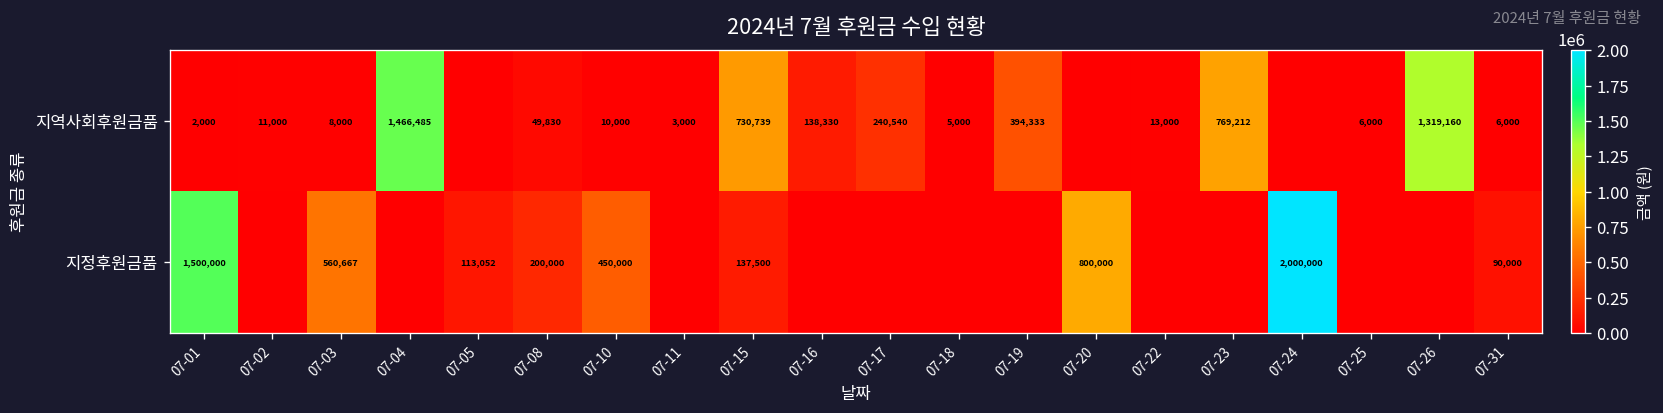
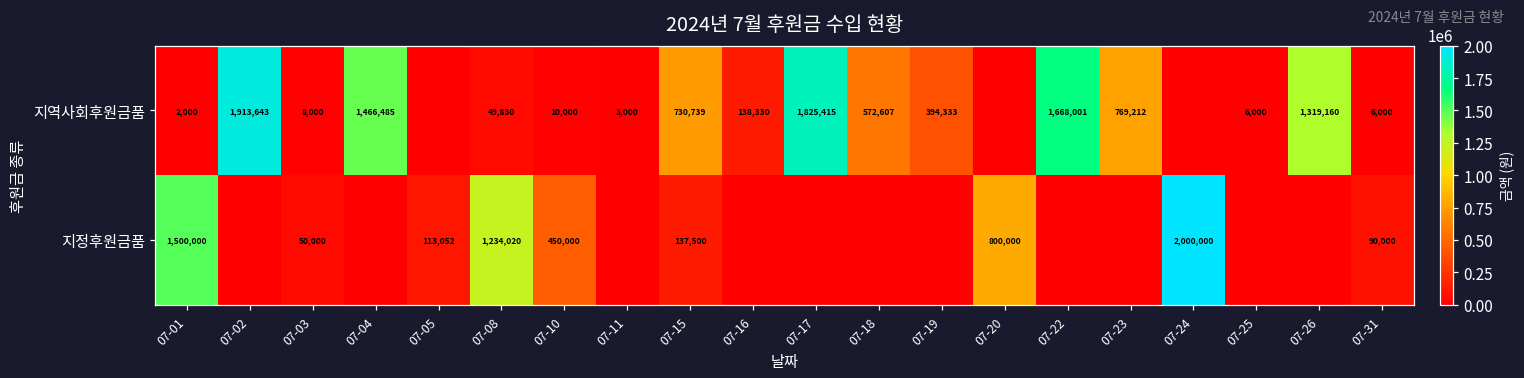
  {
    "지역사회후원금품": {
      "07-01": "2,000",
-     "07-02": "11,000",
+     "07-02": "1,913,643",
      "07-03": "8,000",
      "07-04": "1,466,485",
      "07-08": "49,830",
      "07-10": "10,000",
      "07-11": "3,000",
      "07-15": "730,739",
      "07-16": "138,330",
-     "07-17": "240,540",
-     "07-18": "5,000",
+     "07-17": "1,825,415",
+     "07-18": "572,607",
      "07-19": "394,333",
-     "07-22": "13,000",
+     "07-22": "1,668,001",
      "07-23": "769,212",
      "07-25": "6,000",
      "07-26": "1,319,160",
      "07-31": "6,000"
    },
    "지정후원금품": {
      "07-01": "1,500,000",
-     "07-03": "560,667",
+     "07-03": "50,000",
      "07-05": "113,052",
-     "07-08": "200,000",
+     "07-08": "1,234,020",
      "07-10": "450,000",
      "07-15": "137,500",
      "07-20": "800,000",
      "07-24": "2,000,000",
      "07-31": "90,000"
    }
  }
